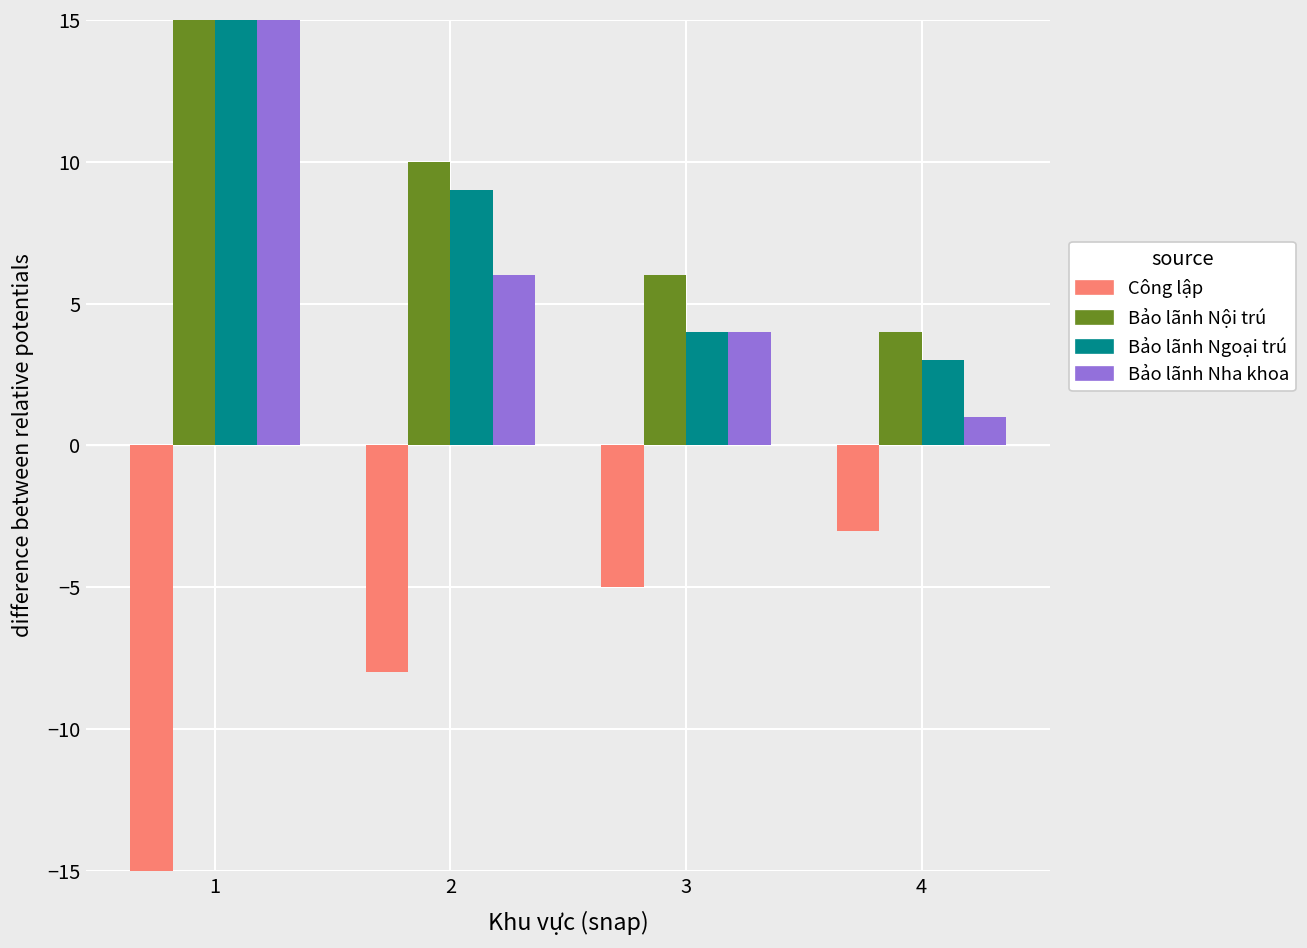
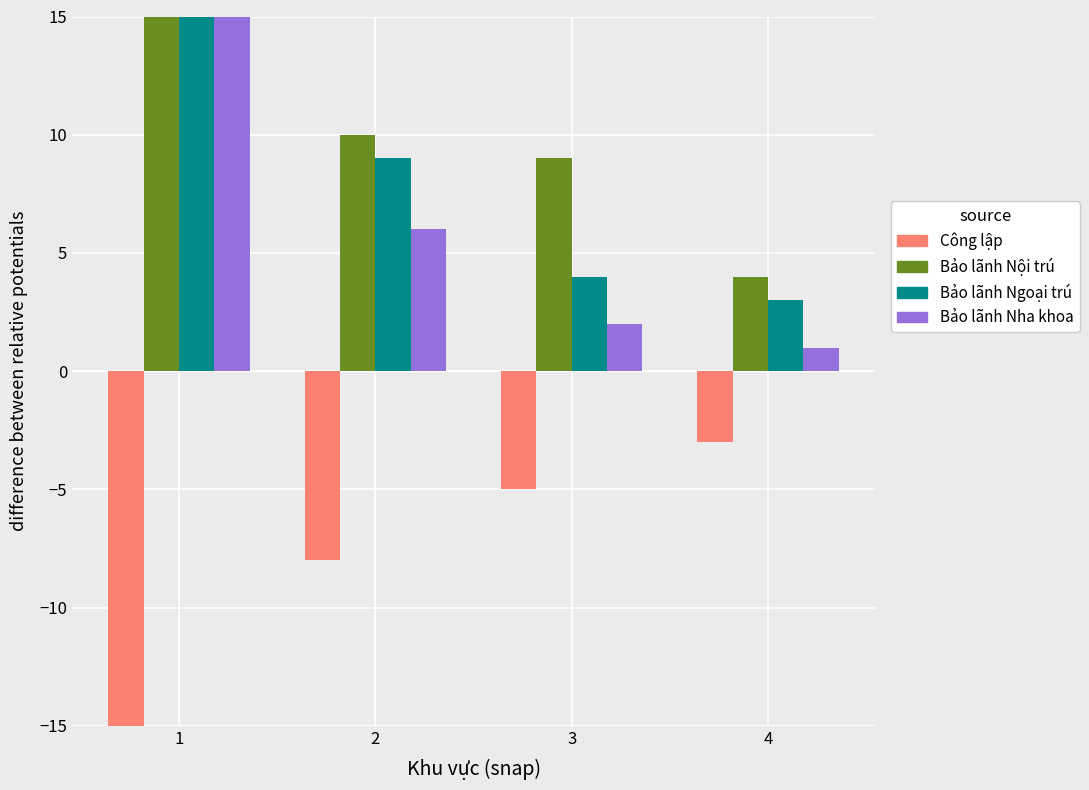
  {
    "Công lập": {
      "2": -8,
      "3": -5,
      "4": -3
    },
    "Bảo lãnh Nội trú": {
      "2": 10,
-     "3": 6,
+     "3": 9,
      "4": 4
    },
    "Bảo lãnh Ngoại trú": {
      "2": 9,
      "3": 4,
      "4": 3
    },
    "Bảo lãnh Nha khoa": {
      "2": 6,
-     "3": 4,
+     "3": 2,
      "4": 1
    }
  }
